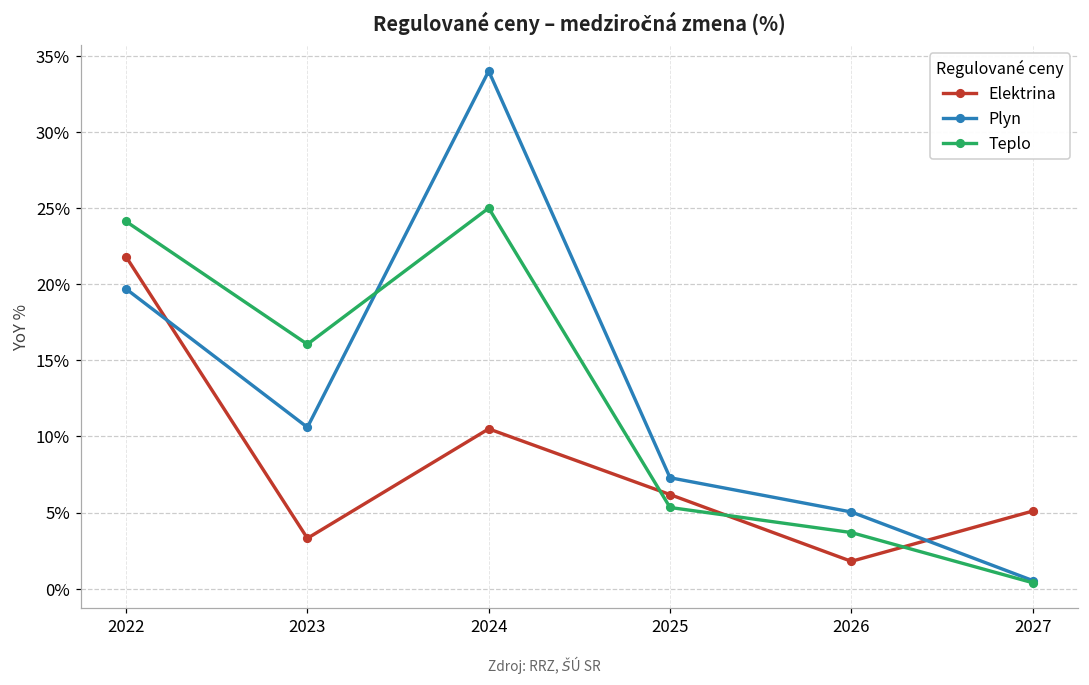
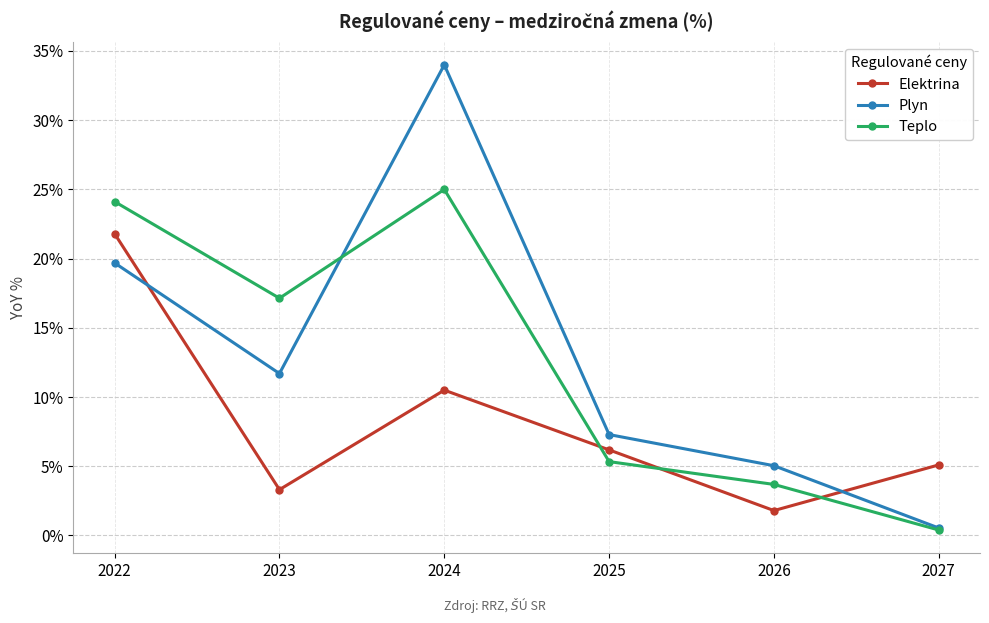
  {
    "Elektrina": {
      "2022": "21.8%",
      "2023": "3.3%",
      "2024": "10.5%",
      "2025": "6.2%",
      "2026": "1.8%",
      "2027": "5.1%"
    },
    "Plyn": {
      "2022": "19.7%",
-     "2023": "10.6%",
+     "2023": "11.7%",
      "2024": "34.0%",
      "2025": "7.3%",
      "2026": "5.0%"
    },
    "Teplo": {
      "2022": "24.1%",
-     "2023": "16.1%",
+     "2023": "17.1%",
      "2024": "25.0%",
      "2025": "5.3%",
      "2026": "3.7%"
    }
  }
